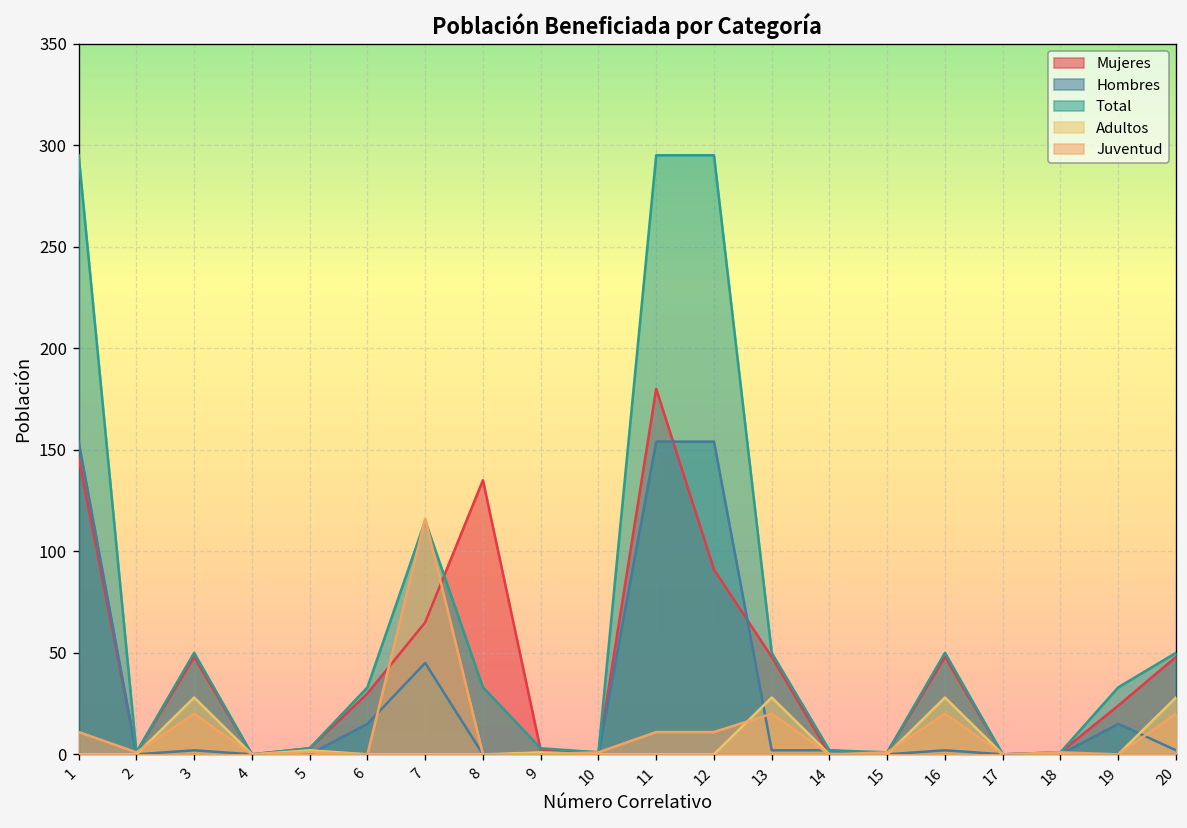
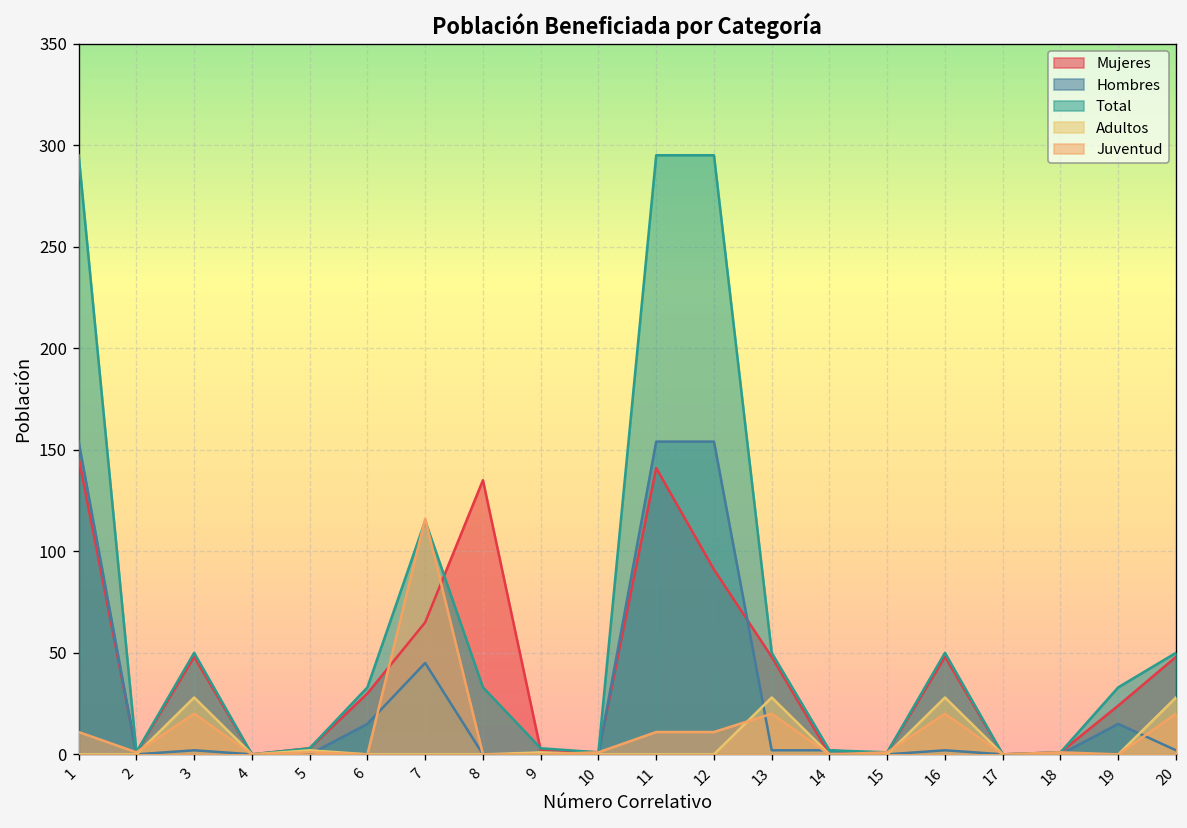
  {
    "Mujeres": {
      "1": 146,
      "3": 48,
      "6": 30,
      "7": 65,
      "8": 135,
-     "11": 180,
+     "11": 141,
      "12": 91,
      "13": 48,
      "16": 48,
      "19": 24,
      "20": 48
    }
  }
